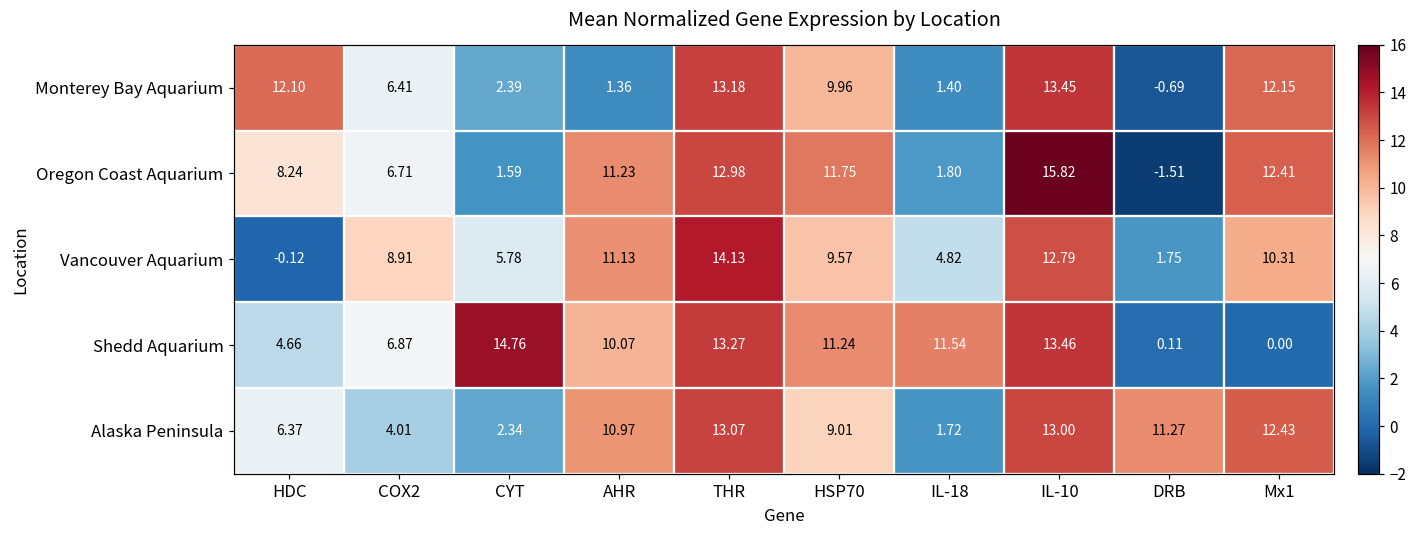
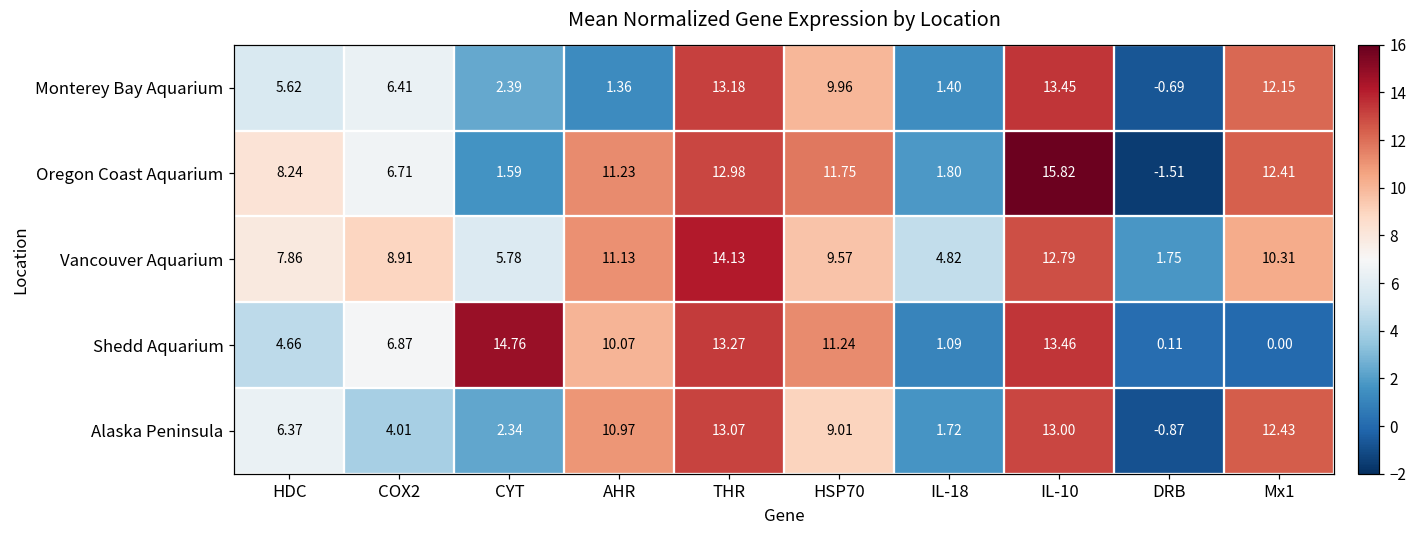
  {
    "Monterey Bay Aquarium": {
-     "HDC": 12.10,
+     "HDC": 5.62,
      "COX2": 6.41,
      "CYT": 2.39,
      "AHR": 1.36,
      "THR": 13.18,
      "HSP70": 9.96,
      "IL-18": 1.40,
      "IL-10": 13.45,
      "DRB": -0.69,
      "Mx1": 12.15
    },
    "Oregon Coast Aquarium": {
      "HDC": 8.24,
      "COX2": 6.71,
      "CYT": 1.59,
      "AHR": 11.23,
      "THR": 12.98,
      "HSP70": 11.75,
      "IL-18": 1.80,
      "IL-10": 15.82,
      "DRB": -1.51,
      "Mx1": 12.41
    },
    "Vancouver Aquarium": {
-     "HDC": -0.12,
+     "HDC": 7.86,
      "COX2": 8.91,
      "CYT": 5.78,
      "AHR": 11.13,
      "THR": 14.13,
      "HSP70": 9.57,
      "IL-18": 4.82,
      "IL-10": 12.79,
      "DRB": 1.75,
      "Mx1": 10.31
    },
    "Shedd Aquarium": {
      "HDC": 4.66,
      "COX2": 6.87,
      "CYT": 14.76,
      "AHR": 10.07,
      "THR": 13.27,
      "HSP70": 11.24,
-     "IL-18": 11.54,
+     "IL-18": 1.09,
      "IL-10": 13.46,
      "DRB": 0.11,
      "Mx1": 0.00
    },
    "Alaska Peninsula": {
      "HDC": 6.37,
      "COX2": 4.01,
      "CYT": 2.34,
      "AHR": 10.97,
      "THR": 13.07,
      "HSP70": 9.01,
      "IL-18": 1.72,
      "IL-10": 13.00,
-     "DRB": 11.27,
+     "DRB": -0.87,
      "Mx1": 12.43
    }
  }
